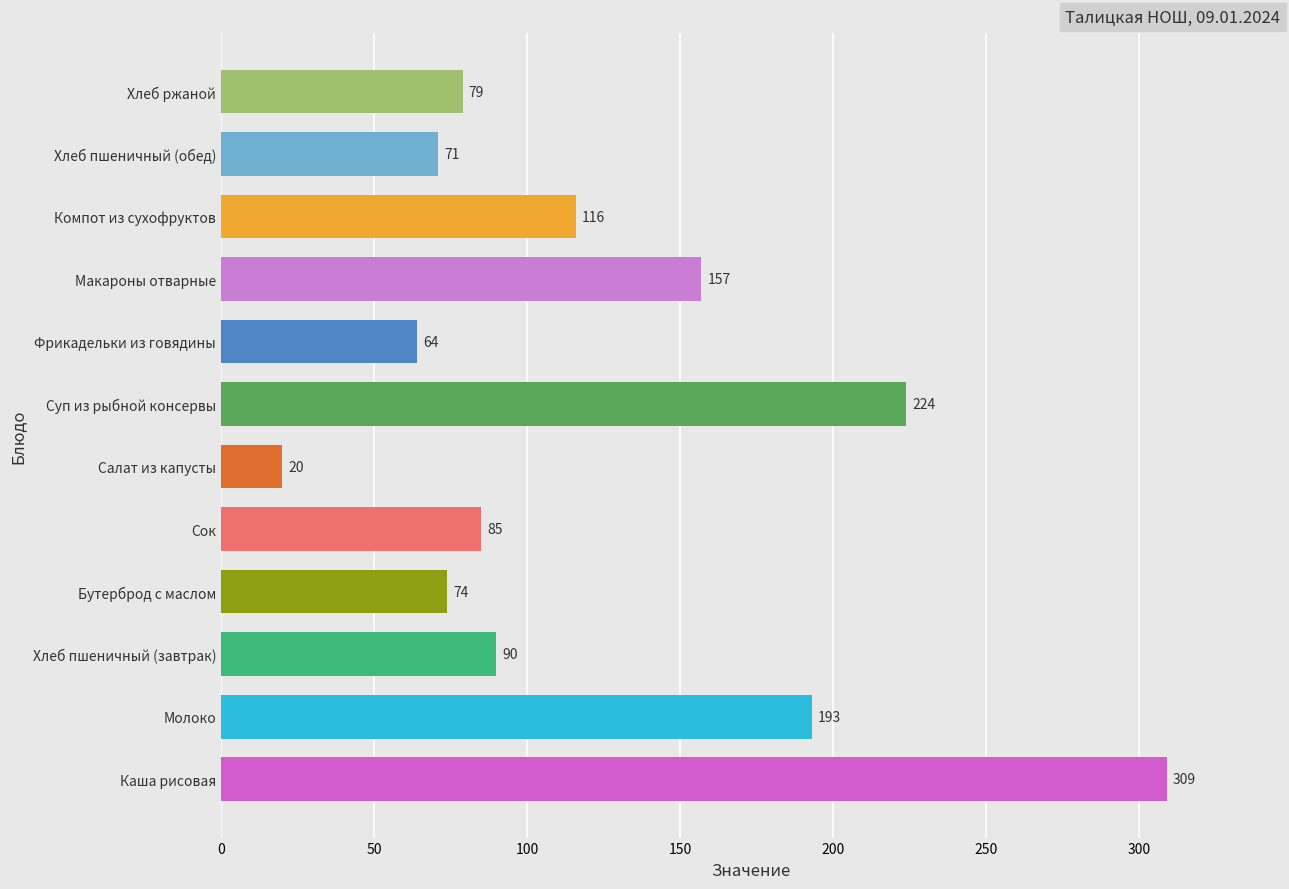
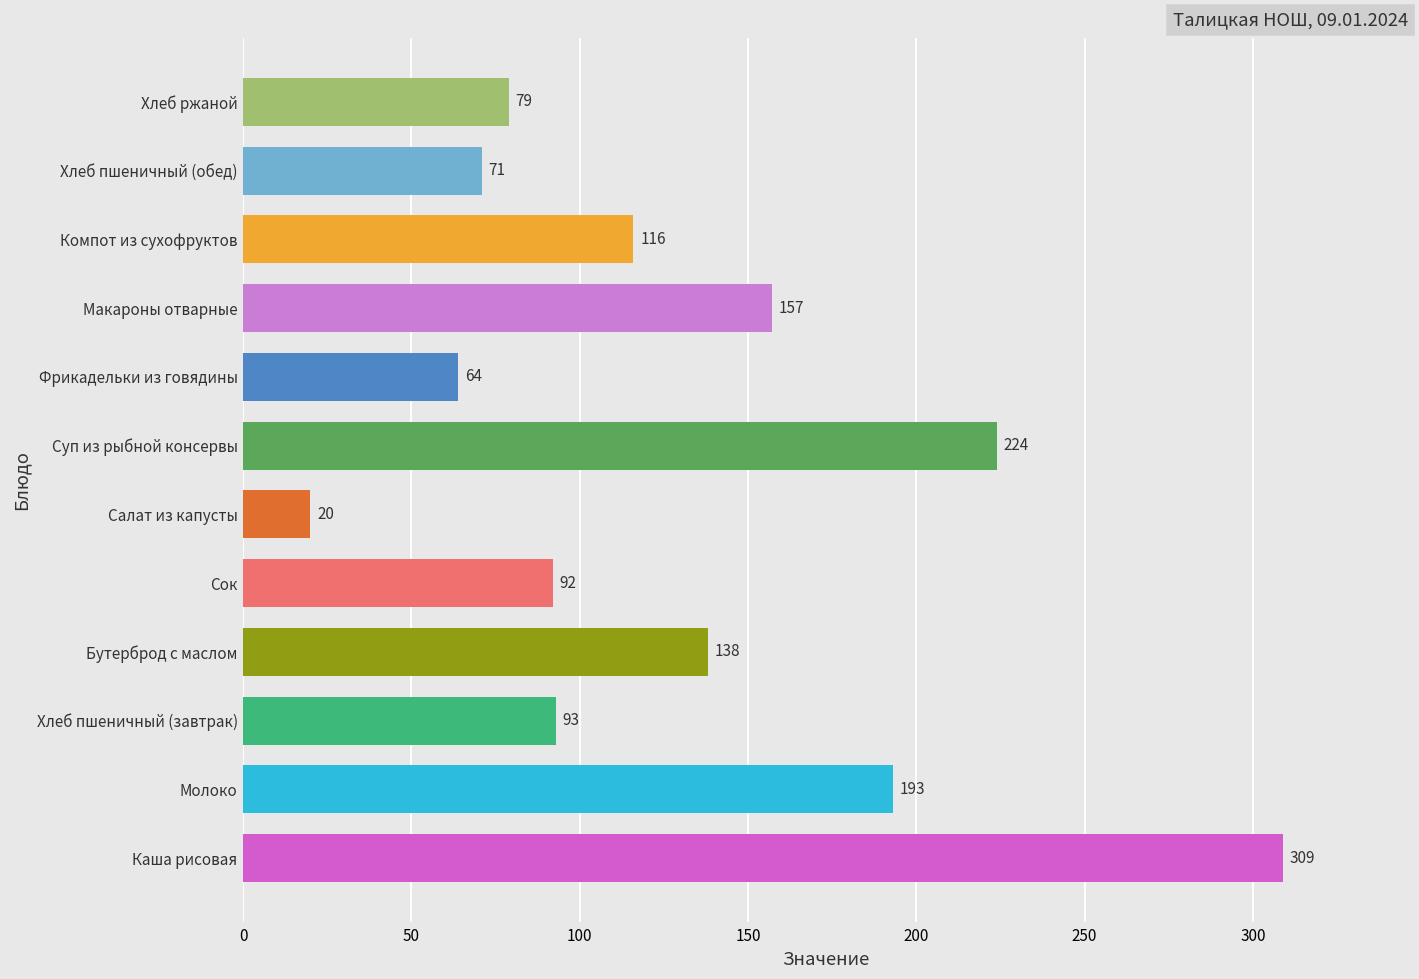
  {
    "Хлеб ржаной": 79,
    "Хлеб пшеничный (обед)": 71,
    "Компот из сухофруктов": 116,
    "Макароны отварные": 157,
    "Фрикадельки из говядины": 64,
    "Суп из рыбной консервы": 224,
    "Салат из капусты": 20,
-   "Сок": 85,
-   "Бутерброд с маслом": 74,
-   "Хлеб пшеничный (завтрак)": 90,
+   "Сок": 92,
+   "Бутерброд с маслом": 138,
+   "Хлеб пшеничный (завтрак)": 93,
    "Молоко": 193,
    "Каша рисовая": 309
  }
